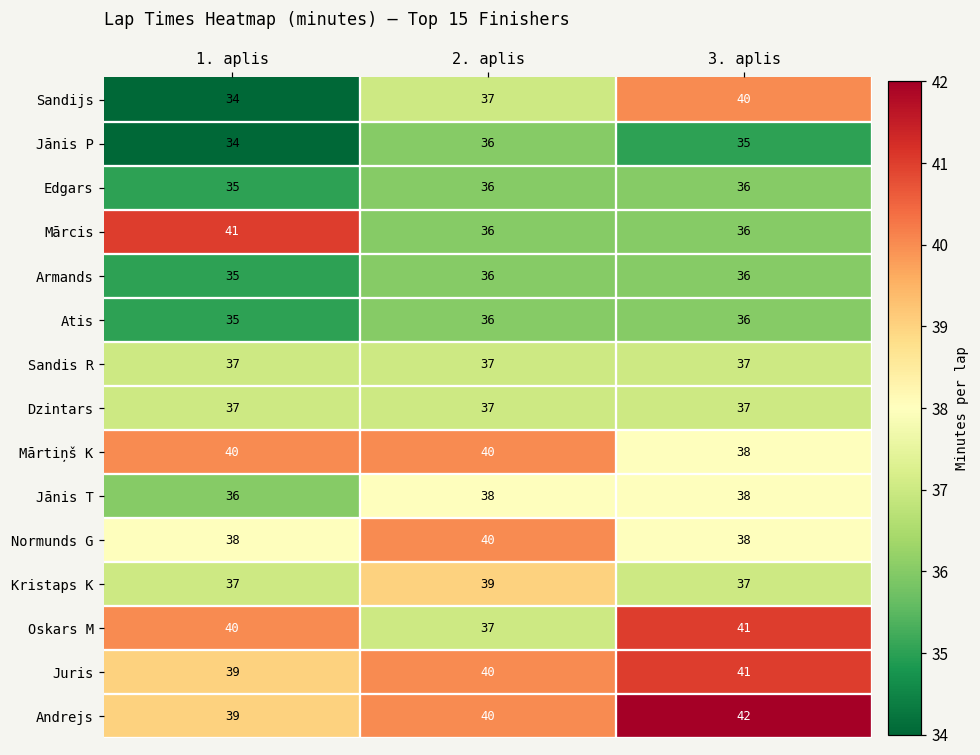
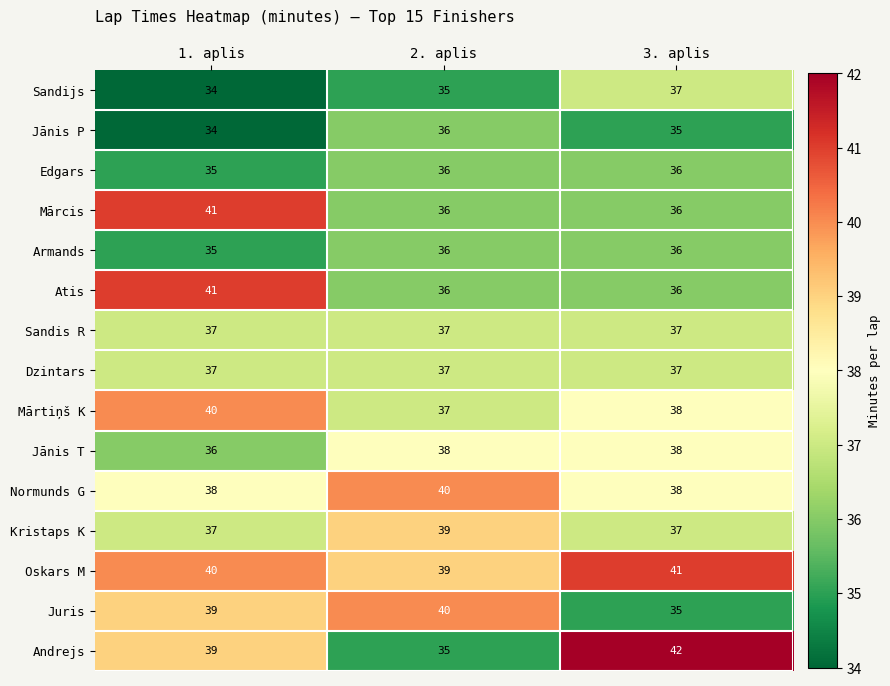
  {
    "Sandijs": {
      "1. aplis": 34,
-     "2. aplis": 37,
-     "3. aplis": 40
+     "2. aplis": 35,
+     "3. aplis": 37
    },
    "Jānis P": {
      "1. aplis": 34,
      "2. aplis": 36,
      "3. aplis": 35
    },
    "Edgars": {
      "1. aplis": 35,
      "2. aplis": 36,
      "3. aplis": 36
    },
    "Mārcis": {
      "1. aplis": 41,
      "2. aplis": 36,
      "3. aplis": 36
    },
    "Armands": {
      "1. aplis": 35,
      "2. aplis": 36,
      "3. aplis": 36
    },
    "Atis": {
-     "1. aplis": 35,
+     "1. aplis": 41,
      "2. aplis": 36,
      "3. aplis": 36
    },
    "Sandis R": {
      "1. aplis": 37,
      "2. aplis": 37,
      "3. aplis": 37
    },
    "Dzintars": {
      "1. aplis": 37,
      "2. aplis": 37,
      "3. aplis": 37
    },
    "Mārtiņš K": {
      "1. aplis": 40,
-     "2. aplis": 40,
+     "2. aplis": 37,
      "3. aplis": 38
    },
    "Jānis T": {
      "1. aplis": 36,
      "2. aplis": 38,
      "3. aplis": 38
    },
    "Normunds G": {
      "1. aplis": 38,
      "2. aplis": 40,
      "3. aplis": 38
    },
    "Kristaps K": {
      "1. aplis": 37,
      "2. aplis": 39,
      "3. aplis": 37
    },
    "Oskars M": {
      "1. aplis": 40,
-     "2. aplis": 37,
+     "2. aplis": 39,
      "3. aplis": 41
    },
    "Juris": {
      "1. aplis": 39,
      "2. aplis": 40,
-     "3. aplis": 41
+     "3. aplis": 35
    },
    "Andrejs": {
      "1. aplis": 39,
-     "2. aplis": 40,
+     "2. aplis": 35,
      "3. aplis": 42
    }
  }
